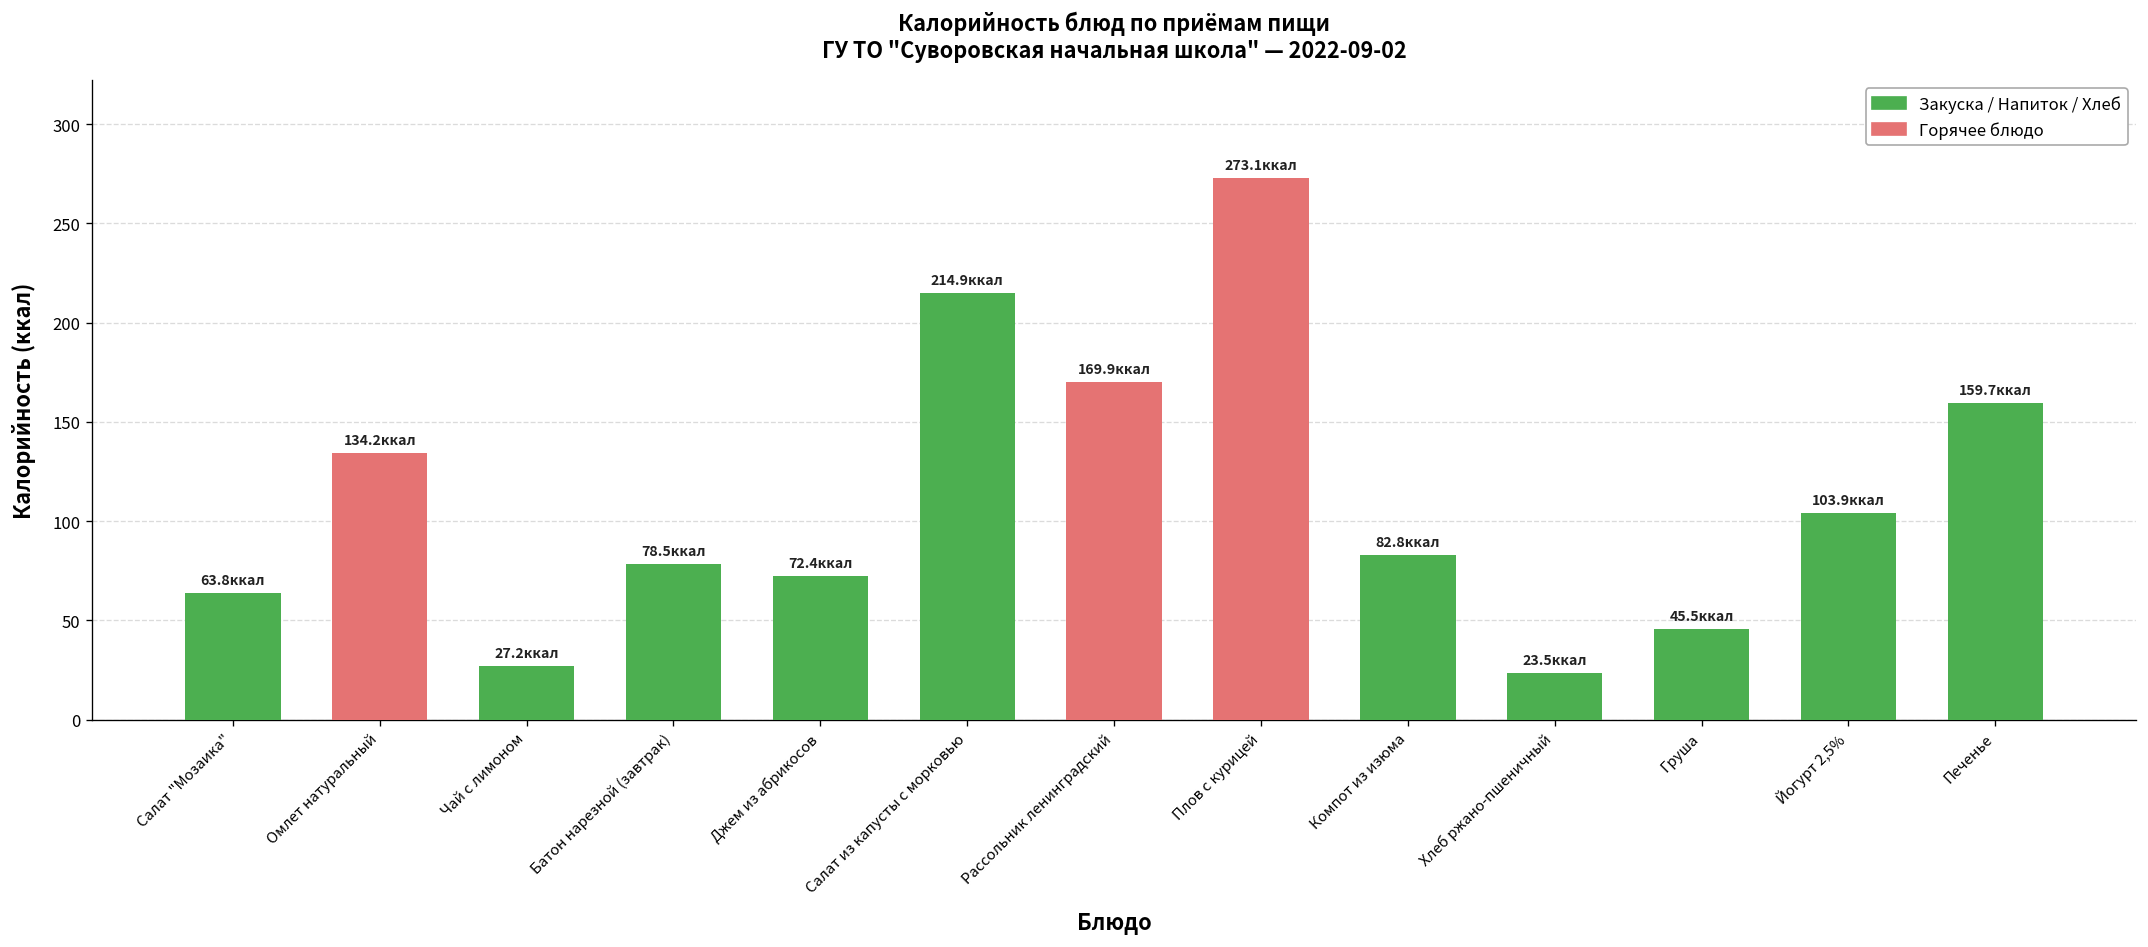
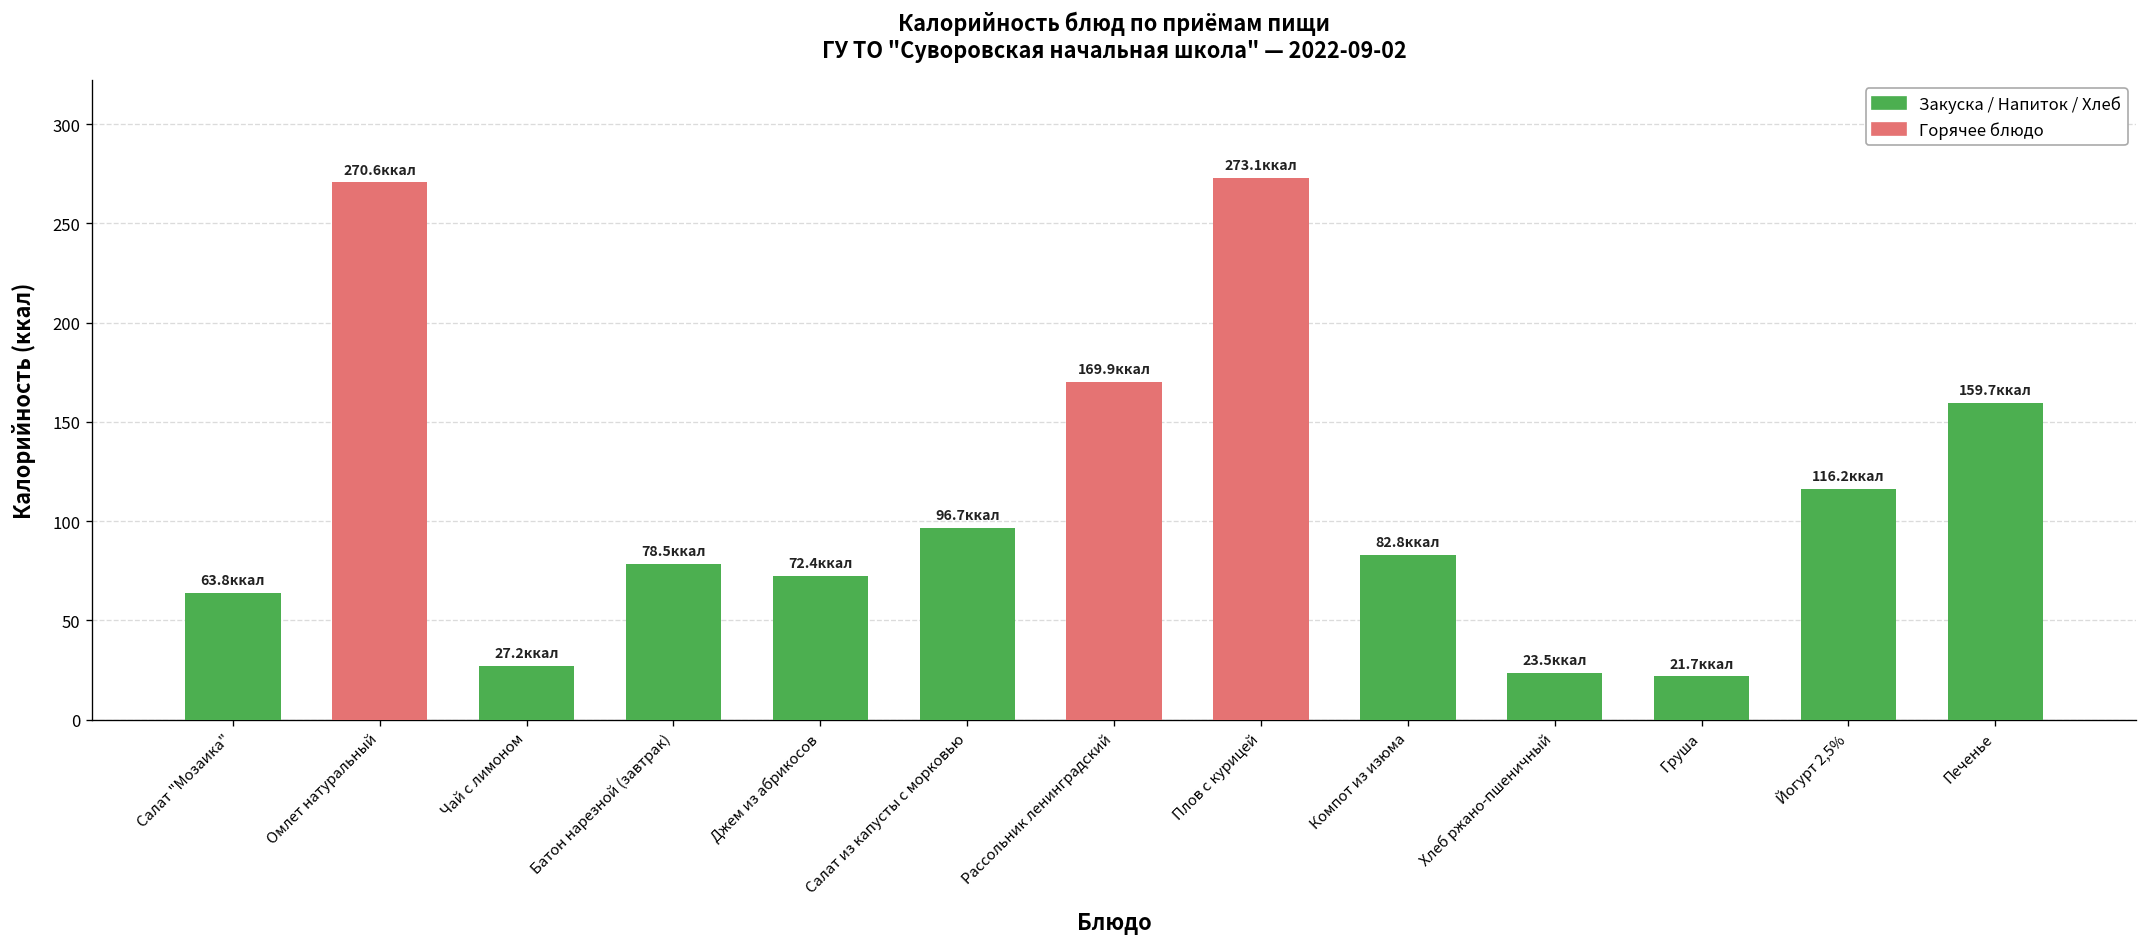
  {
    "Салат \"Мозаика\"": 63.8,
-   "Омлет натуральный": 134.2,
+   "Омлет натуральный": 270.6,
    "Чай с лимоном": 27.2,
    "Батон нарезной (завтрак)": 78.5,
    "Джем из абрикосов": 72.4,
-   "Салат из капусты с морковью": 214.9,
+   "Салат из капусты с морковью": 96.7,
    "Рассольник ленинградский": 169.9,
    "Плов с курицей": 273.1,
    "Компот из изюма": 82.8,
    "Хлеб ржано-пшеничный": 23.5,
-   "Груша": 45.5,
-   "Йогурт 2,5%": 103.9,
+   "Груша": 21.7,
+   "Йогурт 2,5%": 116.2,
    "Печенье": 159.7
  }
